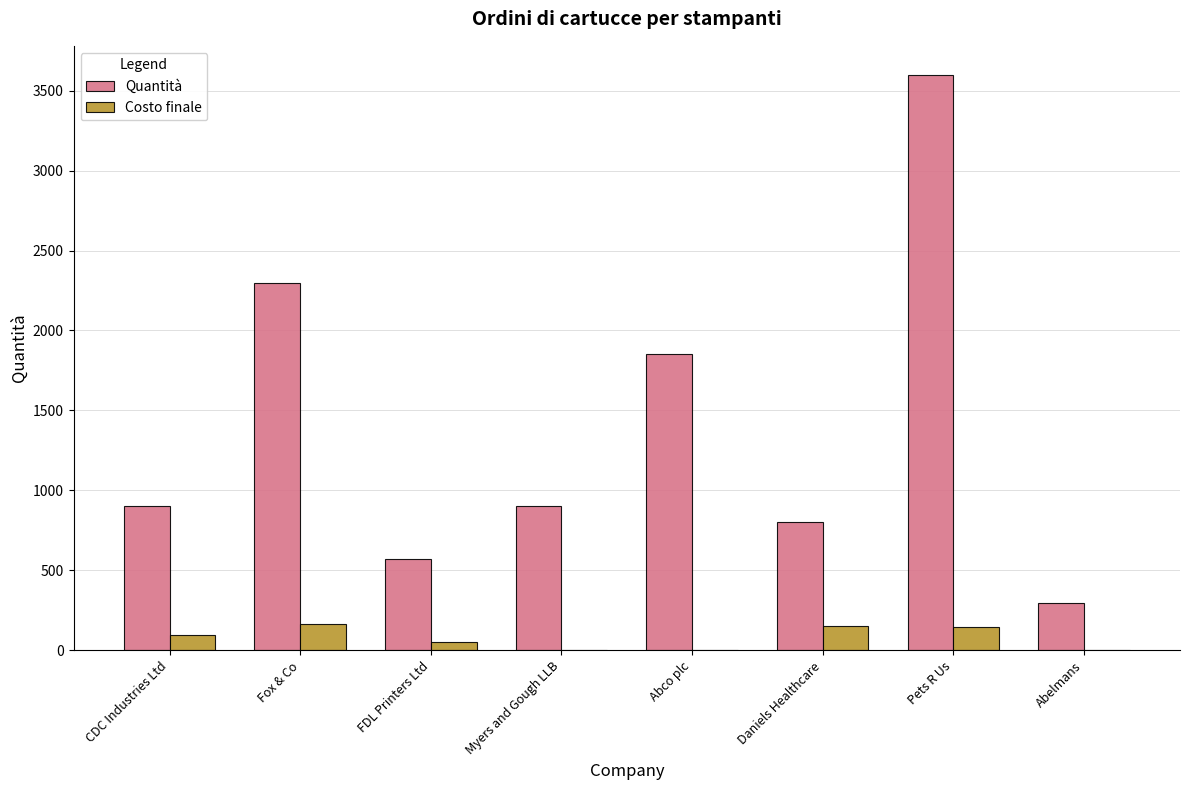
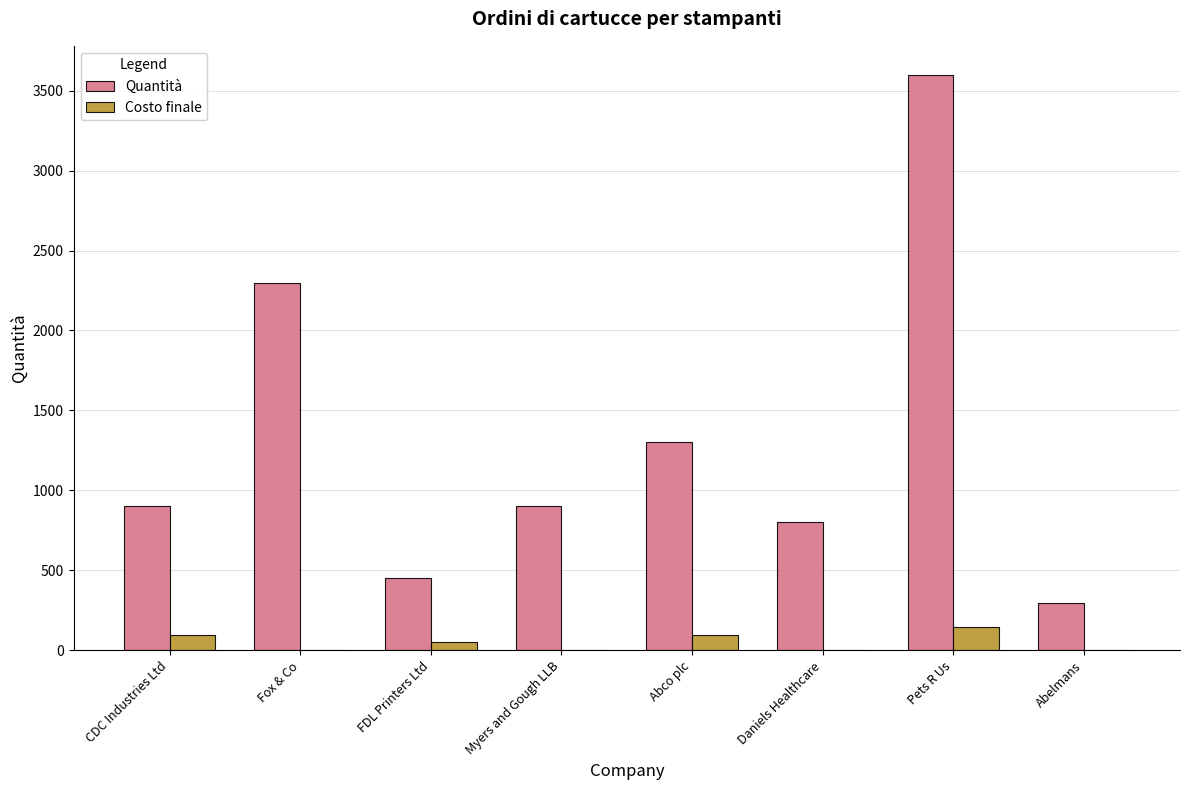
  {
    "Quantità": {
      "CDC Industries Ltd": 900,
      "Fox & Co": 2300,
-     "FDL Printers Ltd": 570,
+     "FDL Printers Ltd": 450,
      "Myers and Gough LLB": 900,
-     "Abco plc": 1850,
+     "Abco plc": 1300,
      "Daniels Healthcare": 800,
      "Pets R Us": 3600,
      "Abelmans": 300
    },
    "Costo finale": {
      "CDC Industries Ltd": 90,
-     "Fox & Co": 160,
+     "Fox & Co": 0,
      "FDL Printers Ltd": 50,
-     "Abco plc": 0,
-     "Daniels Healthcare": 150,
+     "Abco plc": 100,
+     "Daniels Healthcare": 0,
      "Pets R Us": 140
    }
  }
